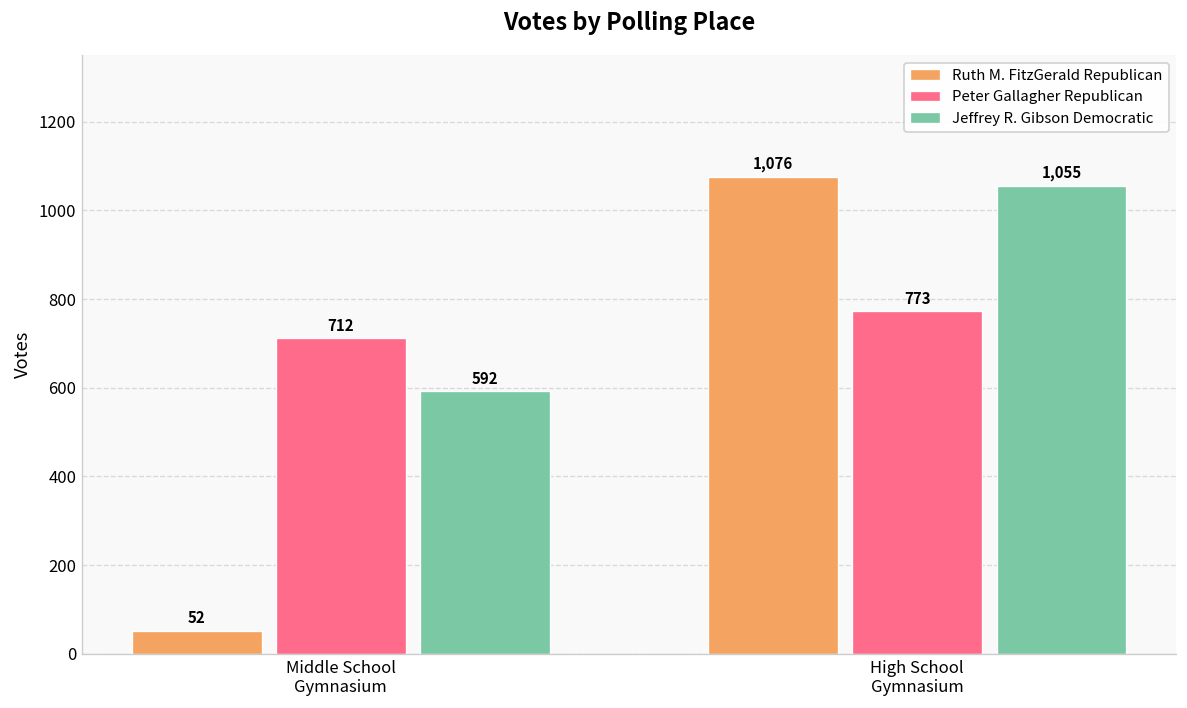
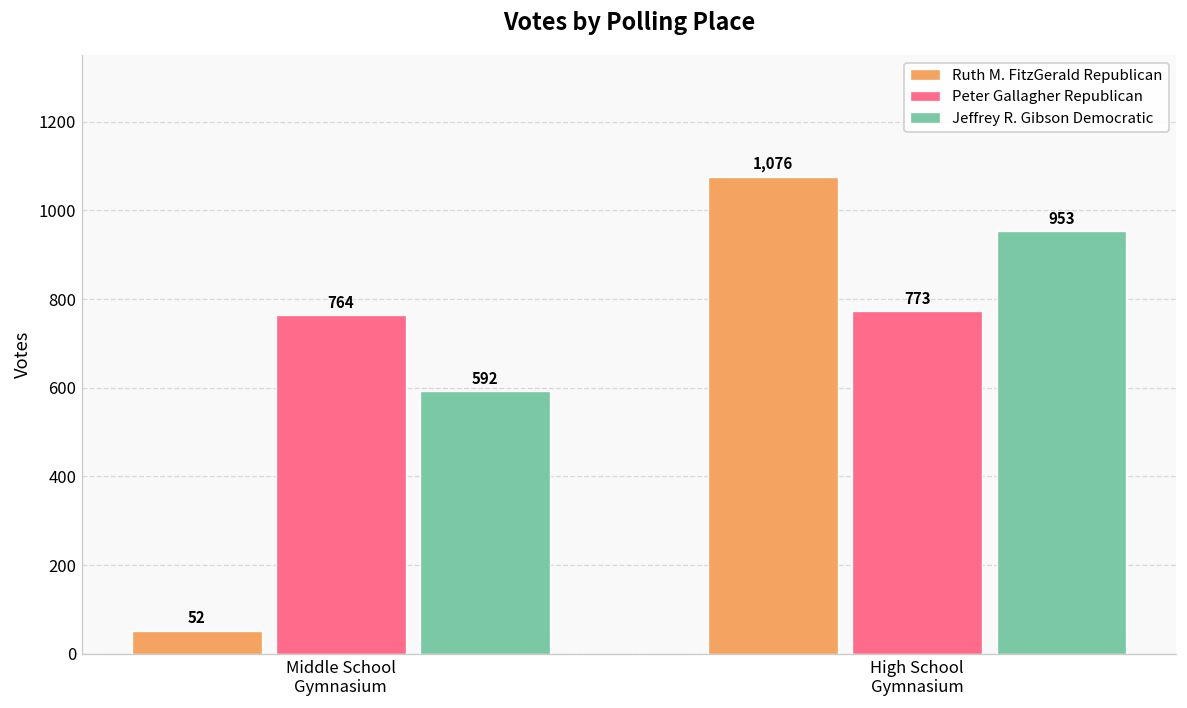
  {
    "Ruth M. FitzGerald Republican": {
      "Middle School Gymnasium": "52",
      "High School Gymnasium": "1,076"
    },
    "Peter Gallagher Republican": {
-     "Middle School Gymnasium": "712",
+     "Middle School Gymnasium": "764",
      "High School Gymnasium": "773"
    },
    "Jeffrey R. Gibson Democratic": {
      "Middle School Gymnasium": "592",
-     "High School Gymnasium": "1,055"
+     "High School Gymnasium": "953"
    }
  }
